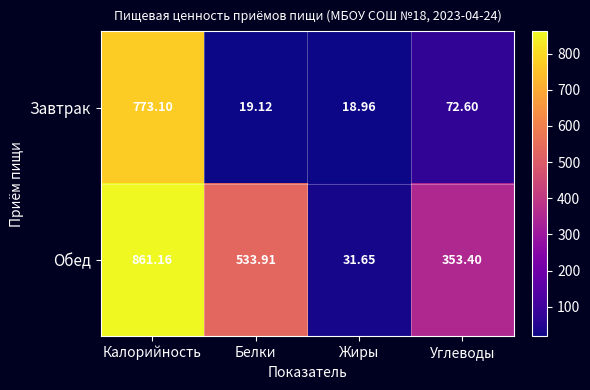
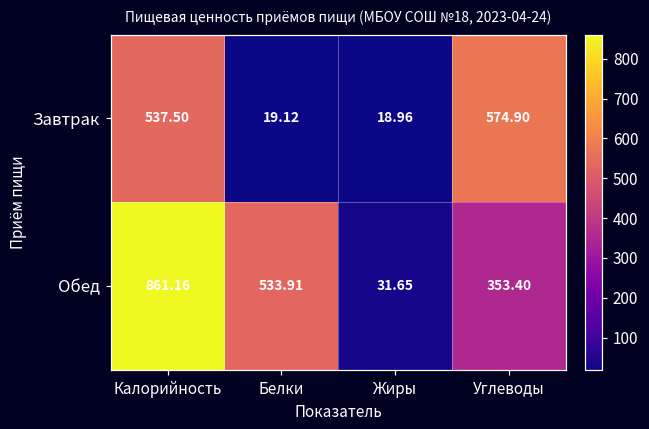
  {
    "Завтрак": {
-     "Калорийность": 773.10,
+     "Калорийность": 537.50,
      "Белки": 19.12,
      "Жиры": 18.96,
-     "Углеводы": 72.60
+     "Углеводы": 574.90
    },
    "Обед": {
      "Калорийность": 861.16,
      "Белки": 533.91,
      "Жиры": 31.65,
      "Углеводы": 353.40
    }
  }
